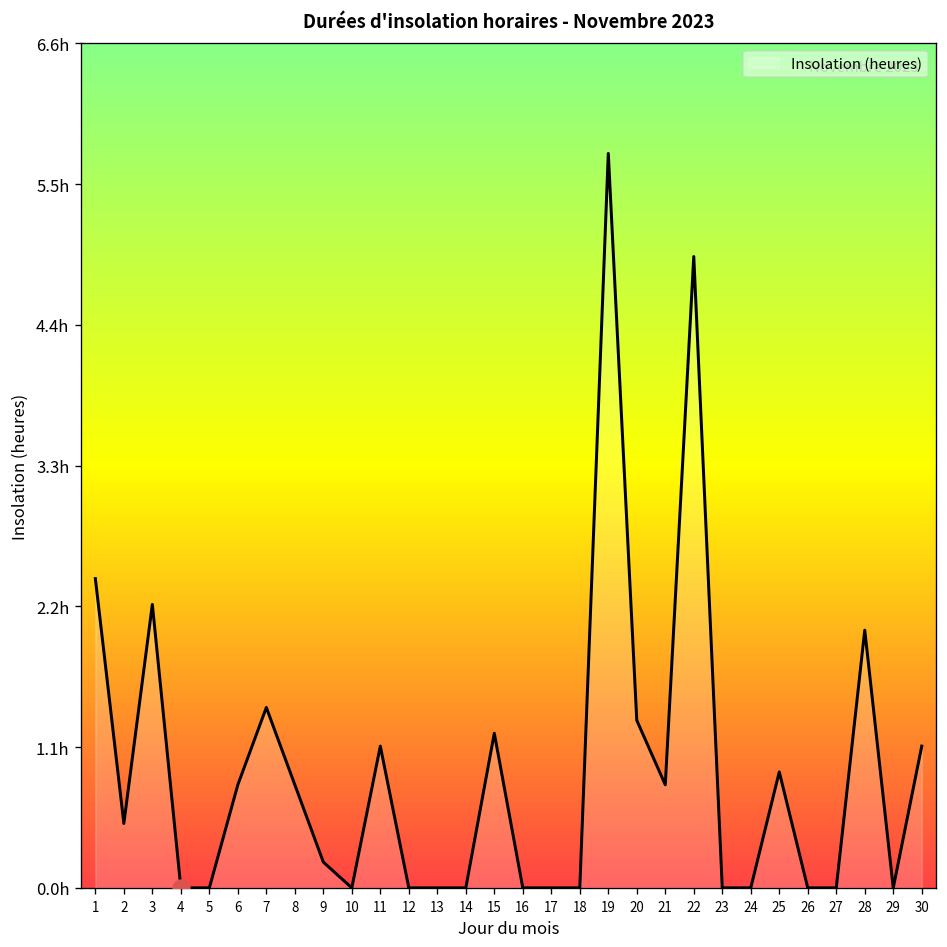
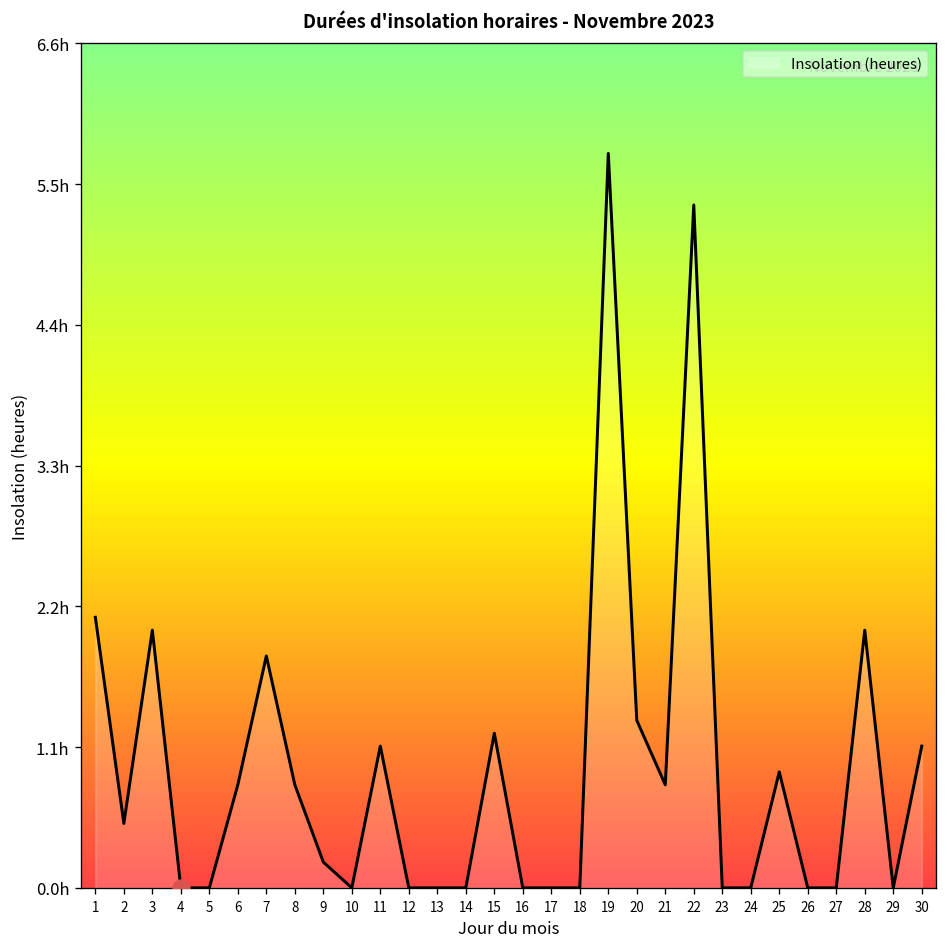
  {
    "Insolation (heures)": {
-     "1": "2.4h",
+     "1": "2.1h",
      "2": "0.5h",
-     "3": "2.2h",
+     "3": "2.0h",
      "5": "0.0h",
      "6": "0.8h",
-     "7": "1.4h",
+     "7": "1.8h",
      "8": "0.8h",
      "9": "0.2h",
      "10": "0.0h",
      "11": "1.1h",
      "12": "0.0h",
      "13": "0.0h",
      "14": "0.0h",
      "15": "1.2h",
      "16": "0.0h",
      "17": "0.0h",
      "18": "0.0h",
      "19": "5.7h",
      "20": "1.3h",
      "21": "0.8h",
-     "22": "4.9h",
+     "22": "5.3h",
      "23": "0.0h",
      "24": "0.0h",
      "25": "0.9h",
      "26": "0.0h",
      "27": "0.0h",
      "28": "2.0h",
      "29": "0.0h",
      "30": "1.1h"
    }
  }
